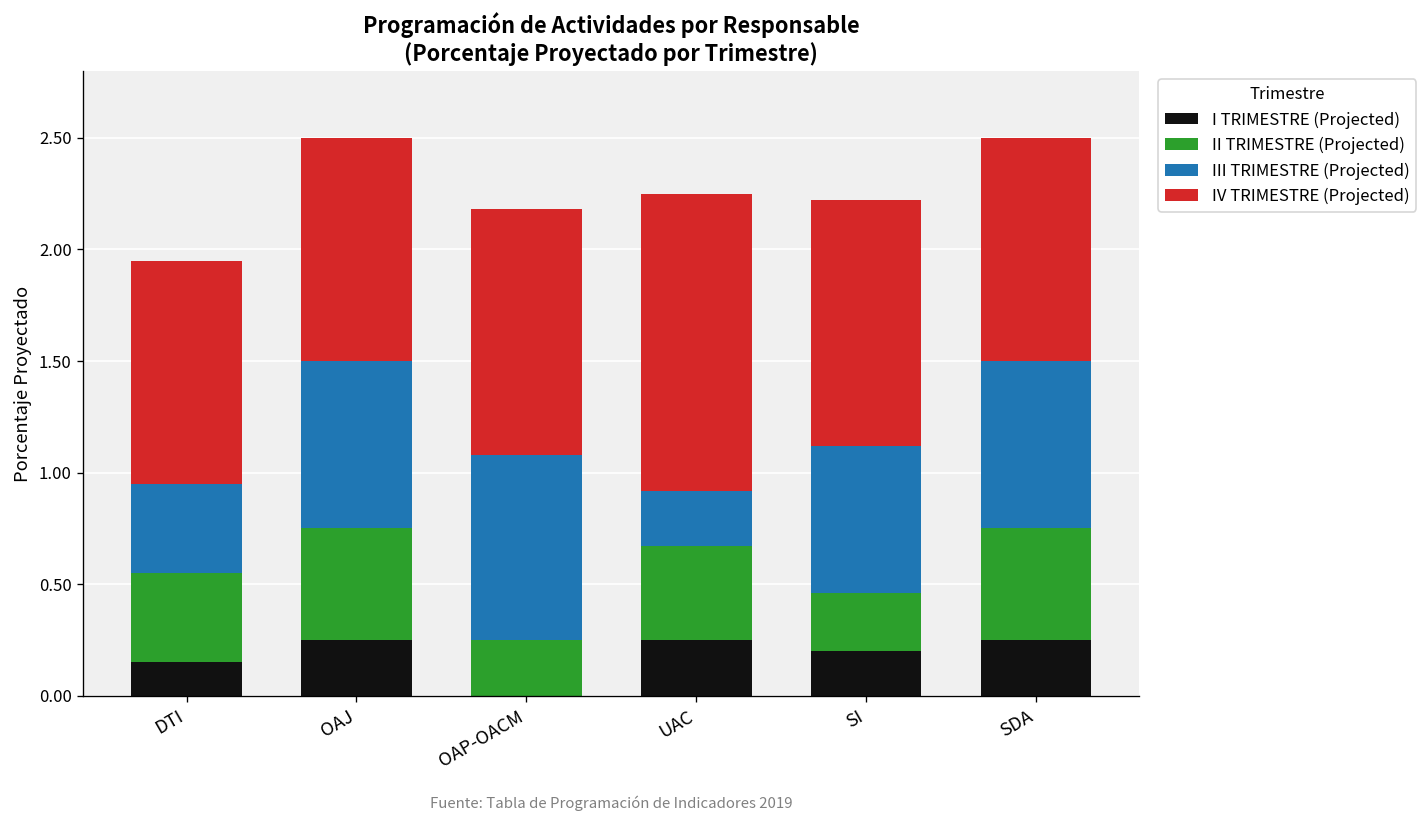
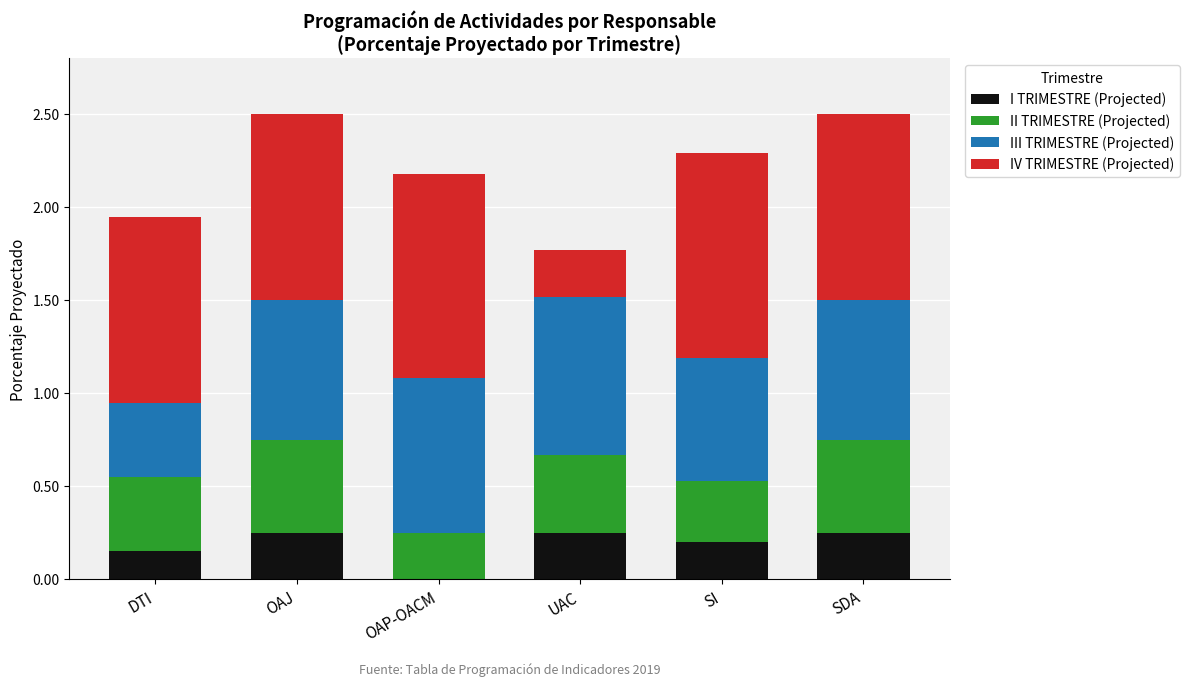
  {
    "I TRIMESTRE (Projected)": {
      "DTI": 0.15,
      "OAJ": 0.25,
      "OAP-OACM": 0.00,
      "UAC": 0.25,
      "SI": 0.20,
      "SDA": 0.25
    },
    "II TRIMESTRE (Projected)": {
      "DTI": 0.40,
      "OAJ": 0.50,
      "OAP-OACM": 0.25,
      "UAC": 0.42,
-     "SI": 0.26,
+     "SI": 0.33,
      "SDA": 0.50
    },
    "III TRIMESTRE (Projected)": {
      "DTI": 0.40,
      "OAJ": 0.75,
      "OAP-OACM": 0.83,
-     "UAC": 0.25,
+     "UAC": 0.85,
      "SI": 0.66,
      "SDA": 0.75
    },
    "IV TRIMESTRE (Projected)": {
      "DTI": 1.00,
      "OAJ": 1.00,
      "OAP-OACM": 1.10,
-     "UAC": 1.33,
+     "UAC": 0.25,
      "SI": 1.10,
      "SDA": 1.00
    }
  }
